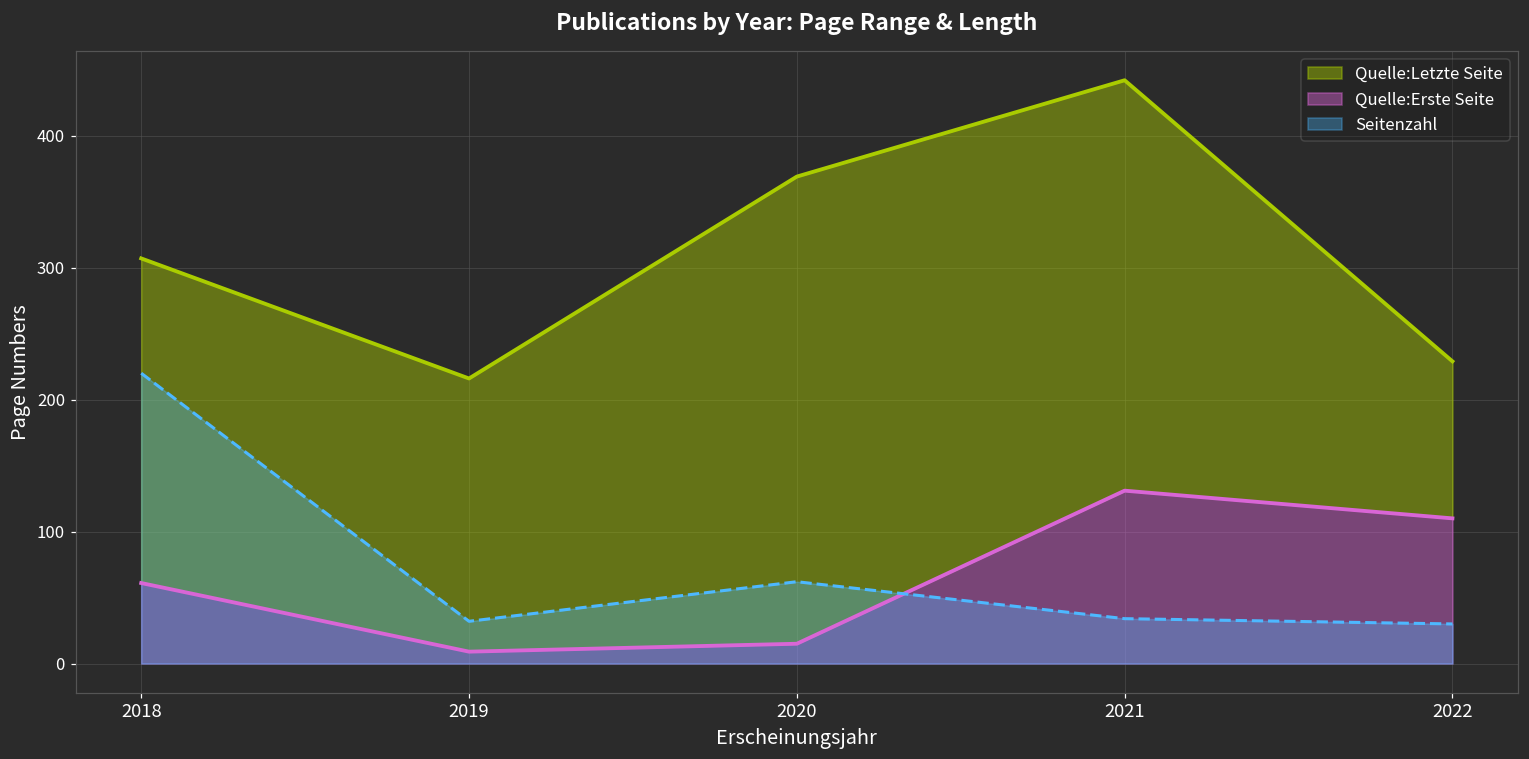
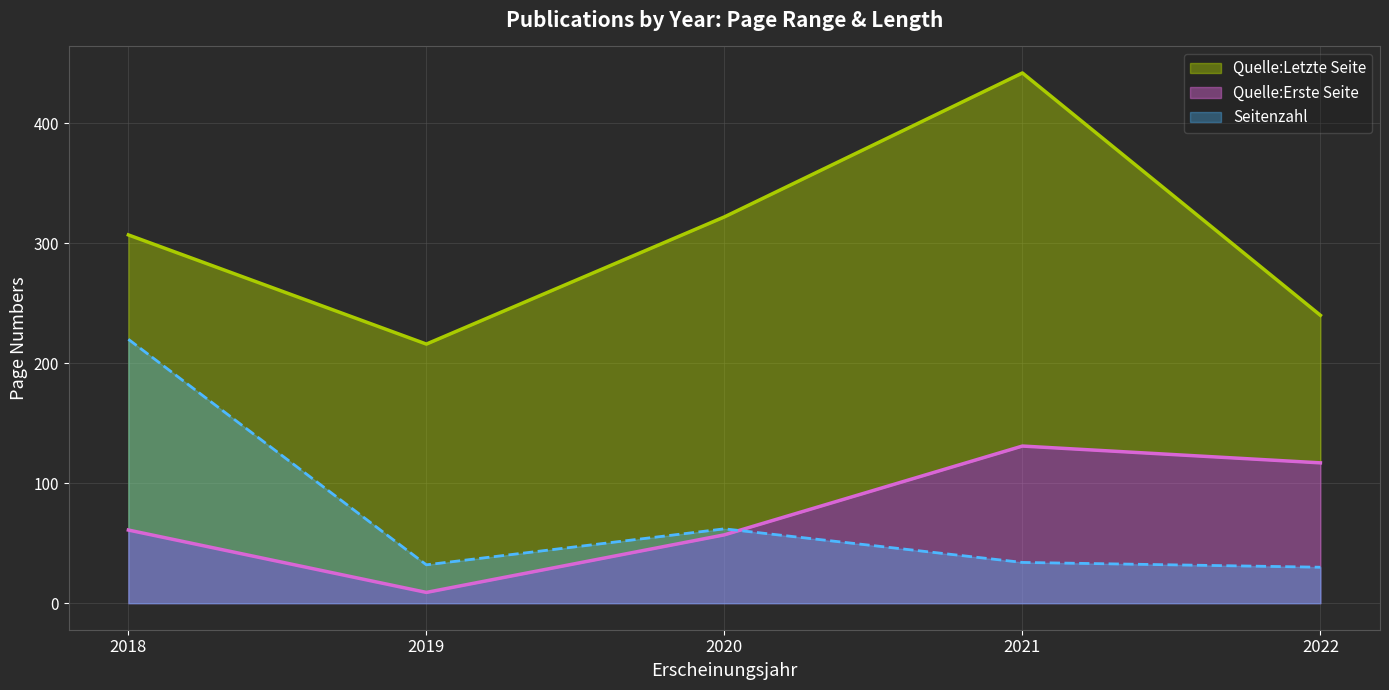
  {
    "Quelle:Letzte Seite": {
      "2018": 307,
      "2019": 216,
-     "2020": 369,
+     "2020": 322,
      "2021": 442,
-     "2022": 229
+     "2022": 240
    },
    "Quelle:Erste Seite": {
      "2018": 61,
      "2019": 9,
-     "2020": 15,
+     "2020": 57,
      "2021": 131,
-     "2022": 110
+     "2022": 117
    },
    "Seitenzahl": {
      "2018": 220,
      "2019": 32,
      "2020": 62,
      "2021": 34,
      "2022": 30
    }
  }
